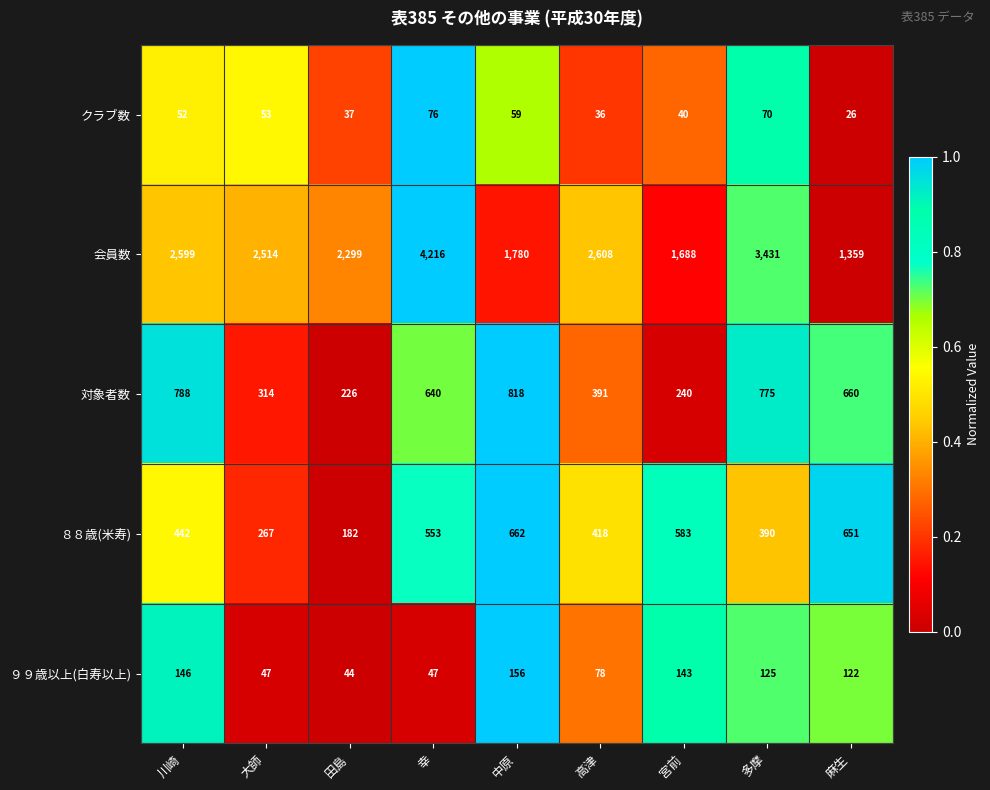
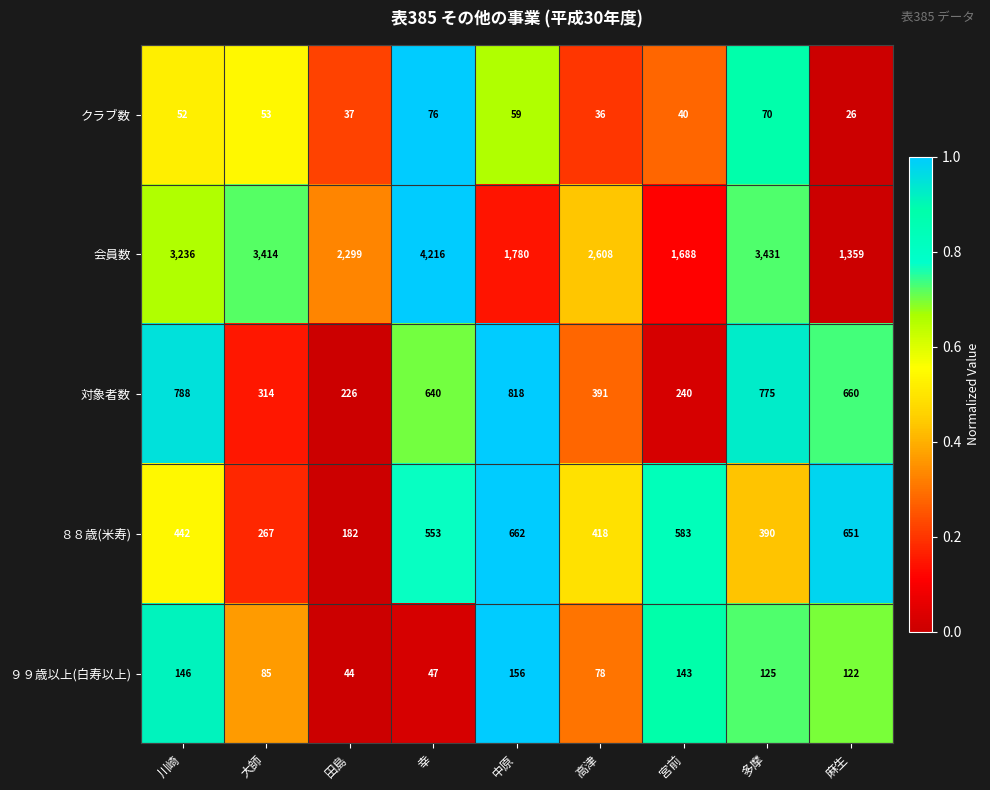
  {
    "クラブ数": {
      "川崎": "52",
      "大師": "53",
      "田島": "37",
      "幸": "76",
      "中原": "59",
      "高津": "36",
      "宮前": "40",
      "多摩": "70",
      "麻生": "26"
    },
    "会員数": {
-     "川崎": "2,599",
-     "大師": "2,514",
+     "川崎": "3,236",
+     "大師": "3,414",
      "田島": "2,299",
      "幸": "4,216",
      "中原": "1,780",
      "高津": "2,608",
      "宮前": "1,688",
      "多摩": "3,431",
      "麻生": "1,359"
    },
    "対象者数": {
      "川崎": "788",
      "大師": "314",
      "田島": "226",
      "幸": "640",
      "中原": "818",
      "高津": "391",
      "宮前": "240",
      "多摩": "775",
      "麻生": "660"
    },
    "８８歳(米寿)": {
      "川崎": "442",
      "大師": "267",
      "田島": "182",
      "幸": "553",
      "中原": "662",
      "高津": "418",
      "宮前": "583",
      "多摩": "390",
      "麻生": "651"
    },
    "９９歳以上(白寿以上)": {
      "川崎": "146",
-     "大師": "47",
+     "大師": "85",
      "田島": "44",
      "幸": "47",
      "中原": "156",
      "高津": "78",
      "宮前": "143",
      "多摩": "125",
      "麻生": "122"
    }
  }
